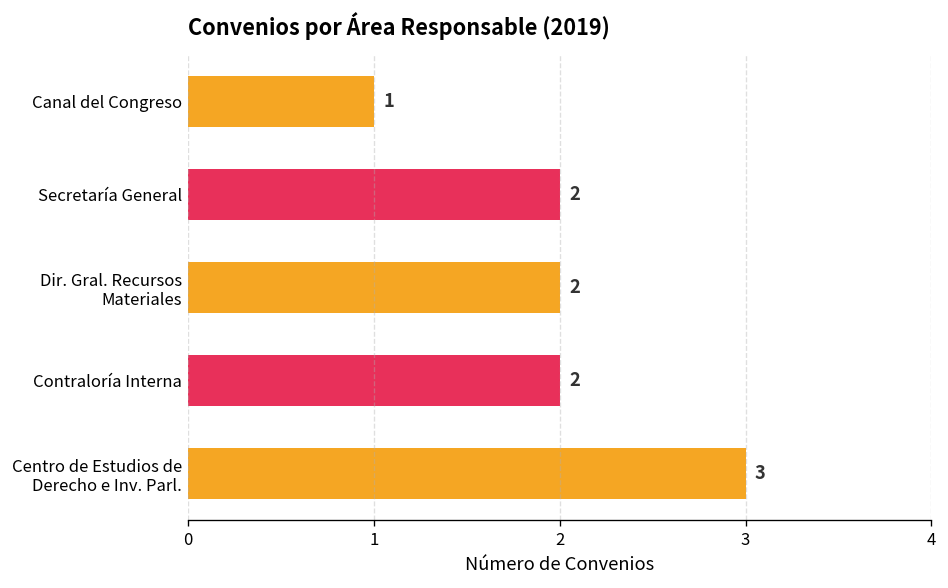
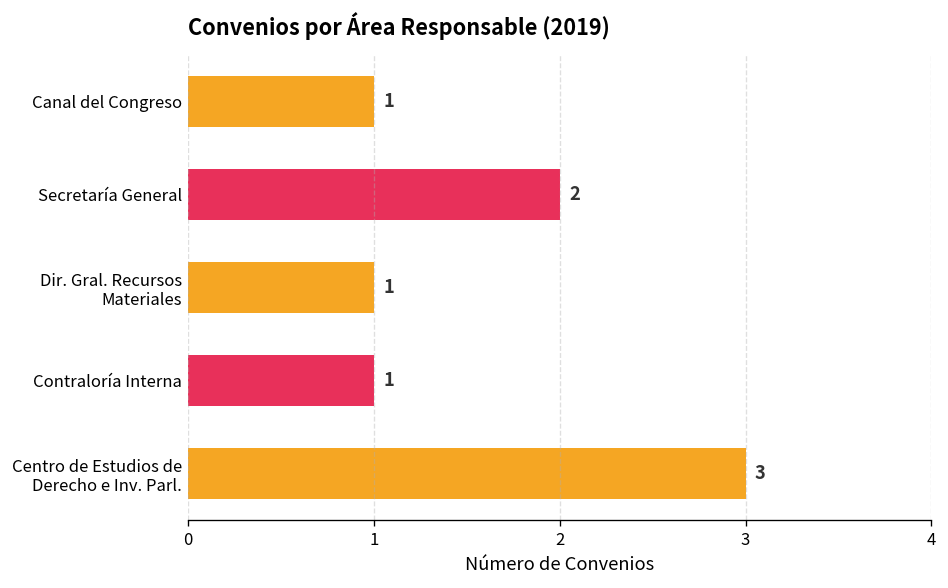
  {
    "Canal del Congreso": 1,
    "Secretaría General": 2,
-   "Dir. Gral. Recursos Materiales": 2,
-   "Contraloría Interna": 2,
+   "Dir. Gral. Recursos Materiales": 1,
+   "Contraloría Interna": 1,
    "Centro de Estudios de Derecho e Inv. Parl.": 3
  }
